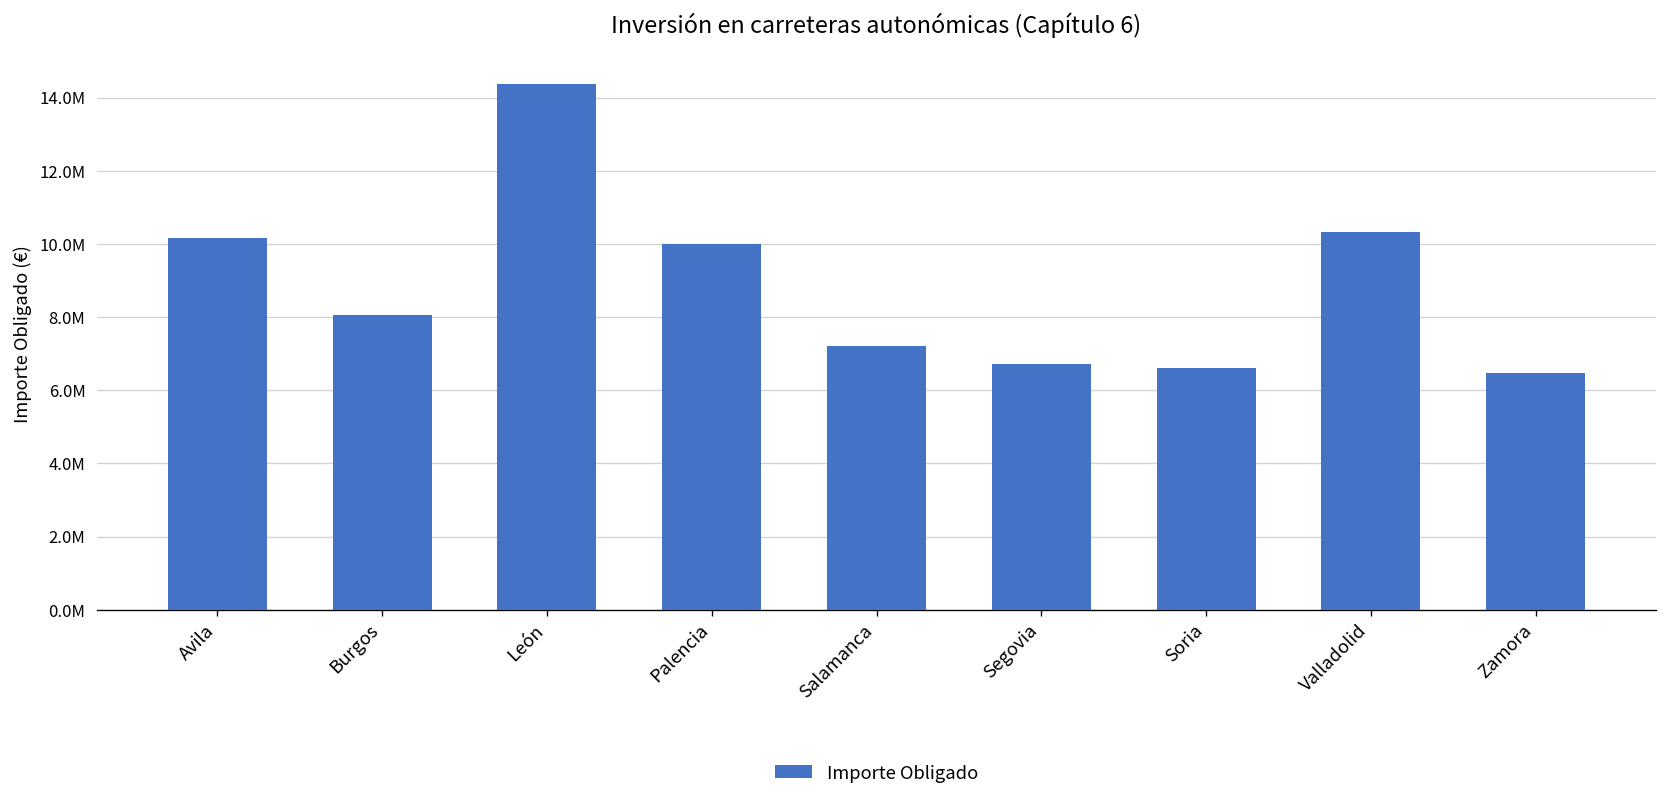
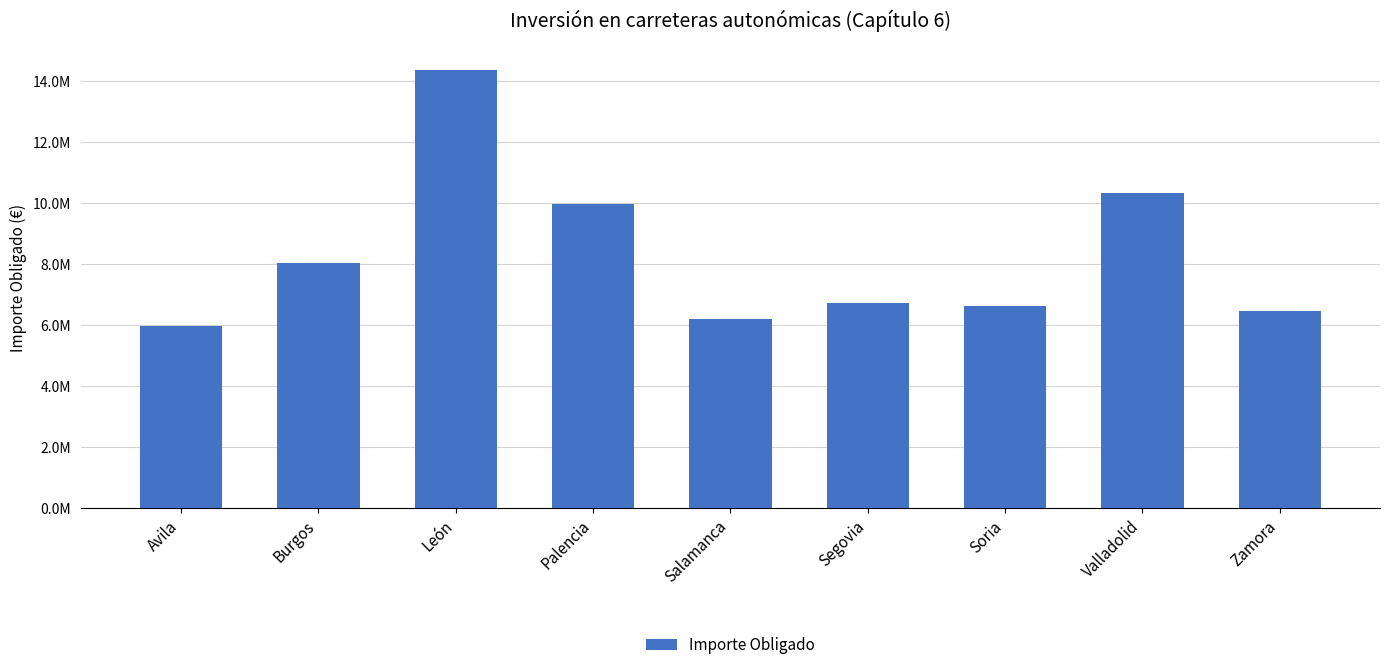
  {
-   "Avila": 10200000,
+   "Avila": 6000000,
    "Burgos": 8100000,
    "León": 14400000,
    "Palencia": 10000000,
-   "Salamanca": 7200000,
+   "Salamanca": 6200000,
    "Segovia": 6700000,
    "Soria": 6600000,
    "Valladolid": 10300000,
    "Zamora": 6500000
  }
